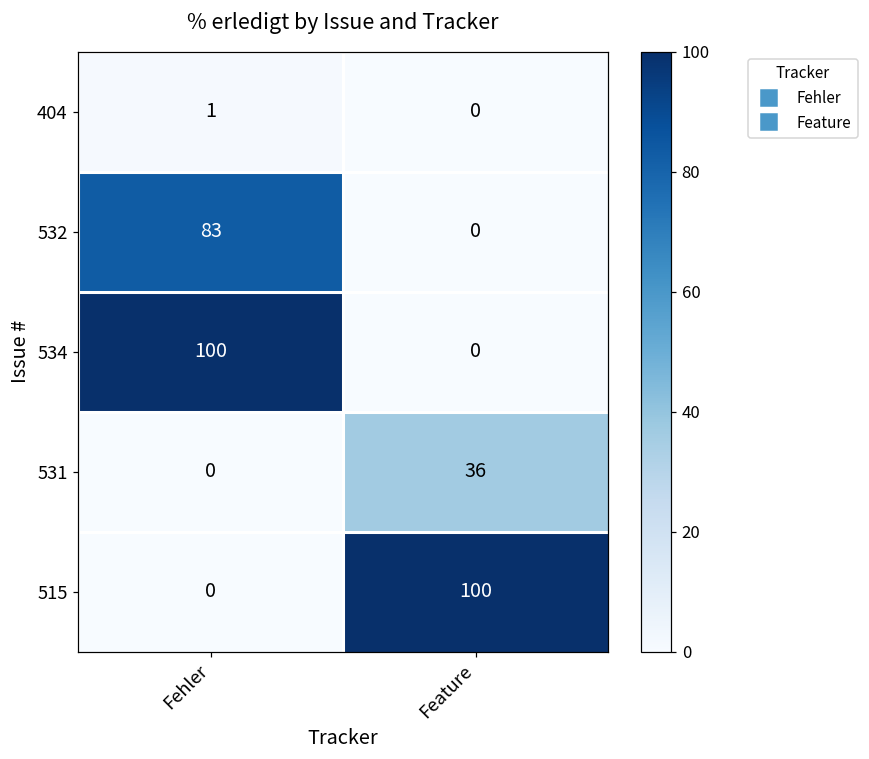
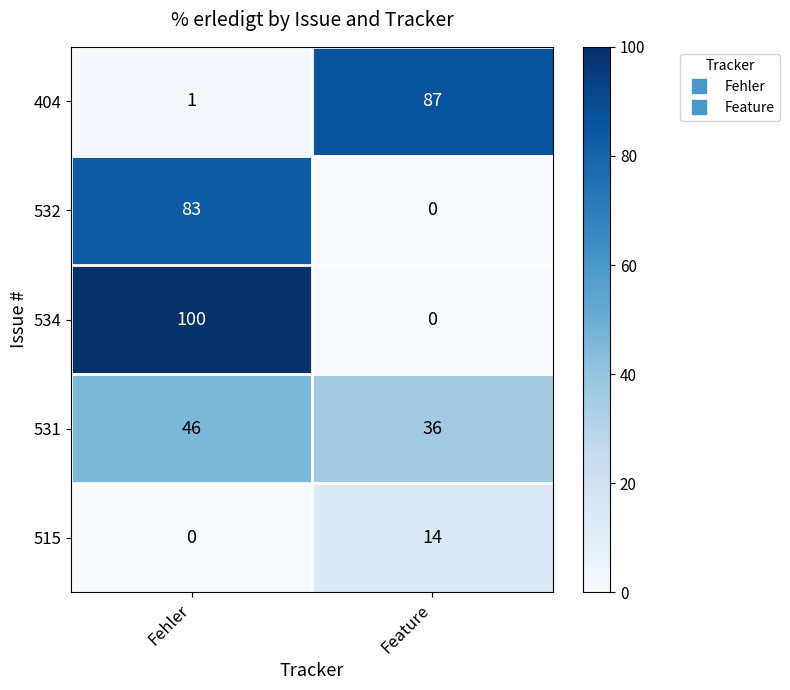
  {
    "404": {
      "Fehler": 1,
-     "Feature": 0
+     "Feature": 87
    },
    "532": {
      "Fehler": 83,
      "Feature": 0
    },
    "534": {
      "Fehler": 100,
      "Feature": 0
    },
    "531": {
-     "Fehler": 0,
+     "Fehler": 46,
      "Feature": 36
    },
    "515": {
      "Fehler": 0,
-     "Feature": 100
+     "Feature": 14
    }
  }
